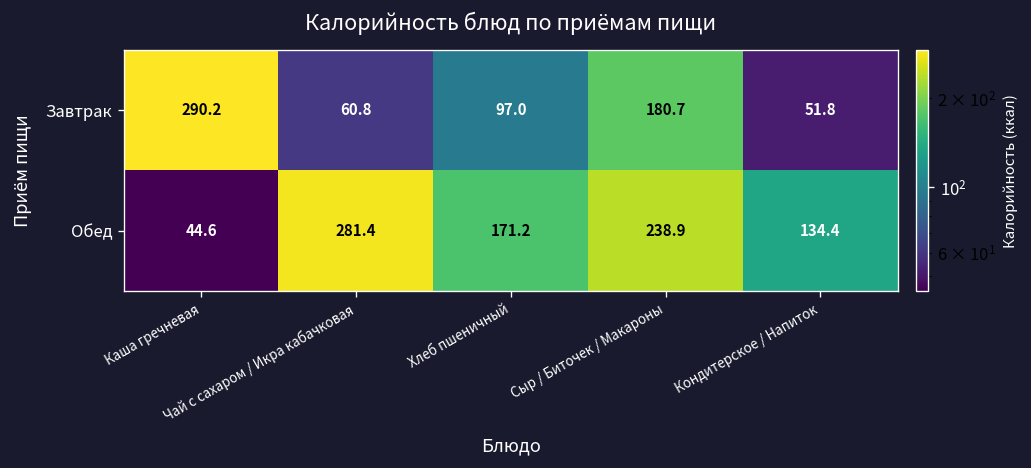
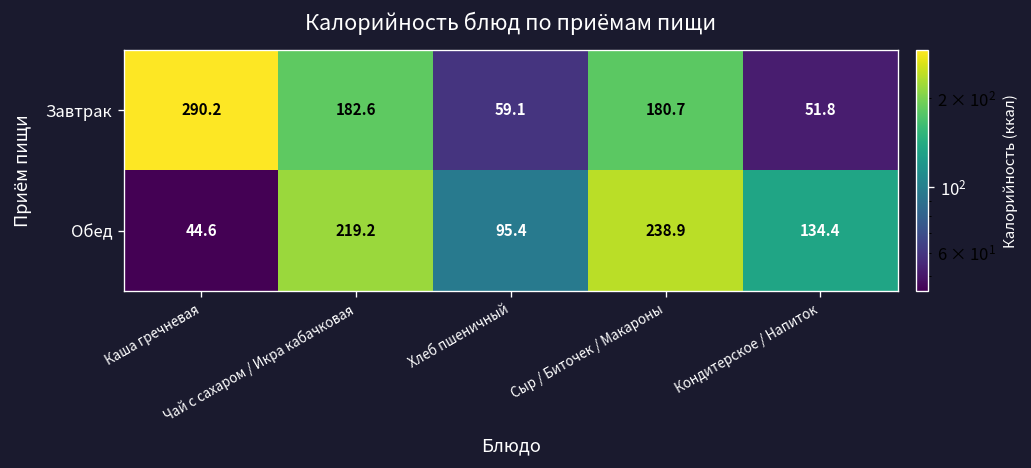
  {
    "Завтрак": {
      "Каша гречневая": 290.2,
-     "Чай с сахаром / Икра кабачковая": 60.8,
-     "Хлеб пшеничный": 97.0,
+     "Чай с сахаром / Икра кабачковая": 182.6,
+     "Хлеб пшеничный": 59.1,
      "Сыр / Биточек / Макароны": 180.7,
      "Кондитерское / Напиток": 51.8
    },
    "Обед": {
      "Каша гречневая": 44.6,
-     "Чай с сахаром / Икра кабачковая": 281.4,
-     "Хлеб пшеничный": 171.2,
+     "Чай с сахаром / Икра кабачковая": 219.2,
+     "Хлеб пшеничный": 95.4,
      "Сыр / Биточек / Макароны": 238.9,
      "Кондитерское / Напиток": 134.4
    }
  }
